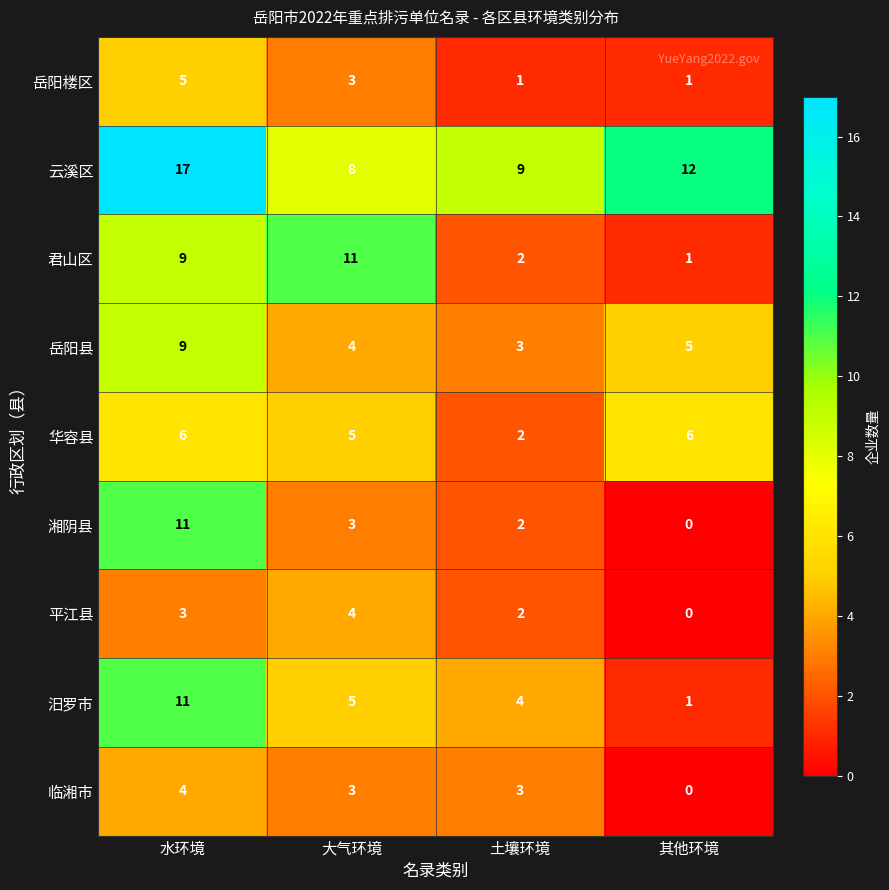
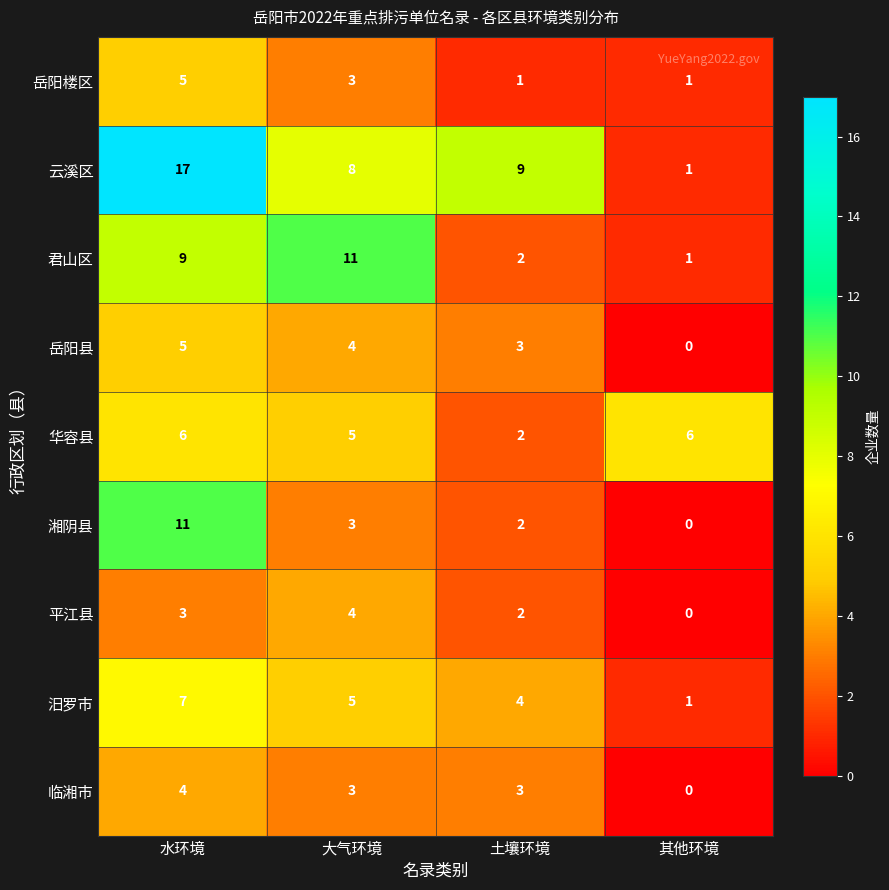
  {
    "岳阳楼区": {
      "水环境": 5,
      "大气环境": 3,
      "土壤环境": 1
    },
    "云溪区": {
      "水环境": 17,
      "大气环境": 8,
      "土壤环境": 9,
-     "其他环境": 12
+     "其他环境": 1
    },
    "君山区": {
      "水环境": 9,
      "大气环境": 11,
      "土壤环境": 2,
      "其他环境": 1
    },
    "岳阳县": {
-     "水环境": 9,
+     "水环境": 5,
      "大气环境": 4,
      "土壤环境": 3,
-     "其他环境": 5
+     "其他环境": 0
    },
    "华容县": {
      "水环境": 6,
      "大气环境": 5,
      "土壤环境": 2,
      "其他环境": 6
    },
    "湘阴县": {
      "水环境": 11,
      "大气环境": 3,
      "土壤环境": 2,
      "其他环境": 0
    },
    "平江县": {
      "水环境": 3,
      "大气环境": 4,
      "土壤环境": 2,
      "其他环境": 0
    },
    "汨罗市": {
-     "水环境": 11,
+     "水环境": 7,
      "大气环境": 5,
      "土壤环境": 4,
      "其他环境": 1
    },
    "临湘市": {
      "水环境": 4,
      "大气环境": 3,
      "土壤环境": 3,
      "其他环境": 0
    }
  }
